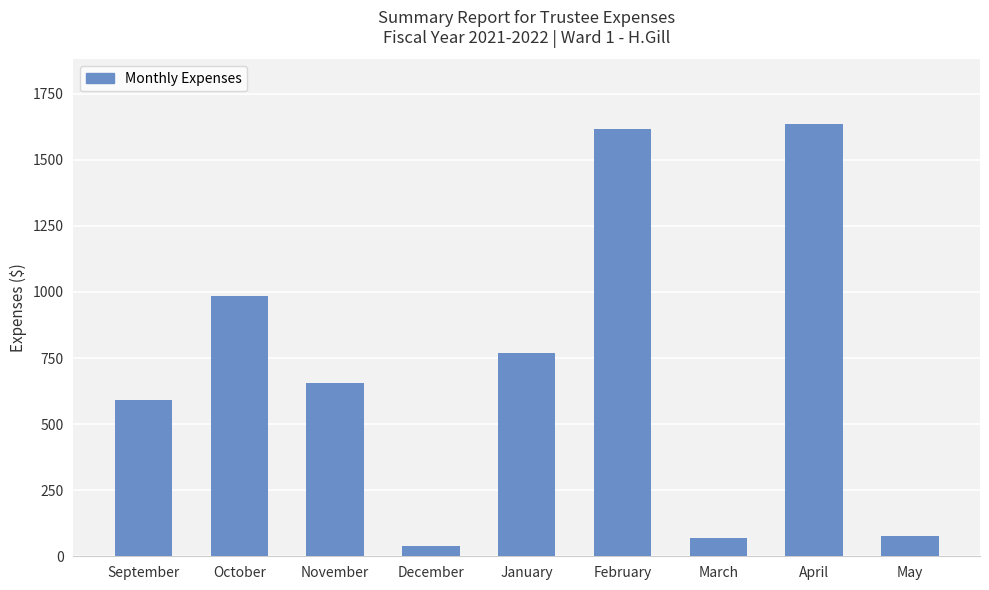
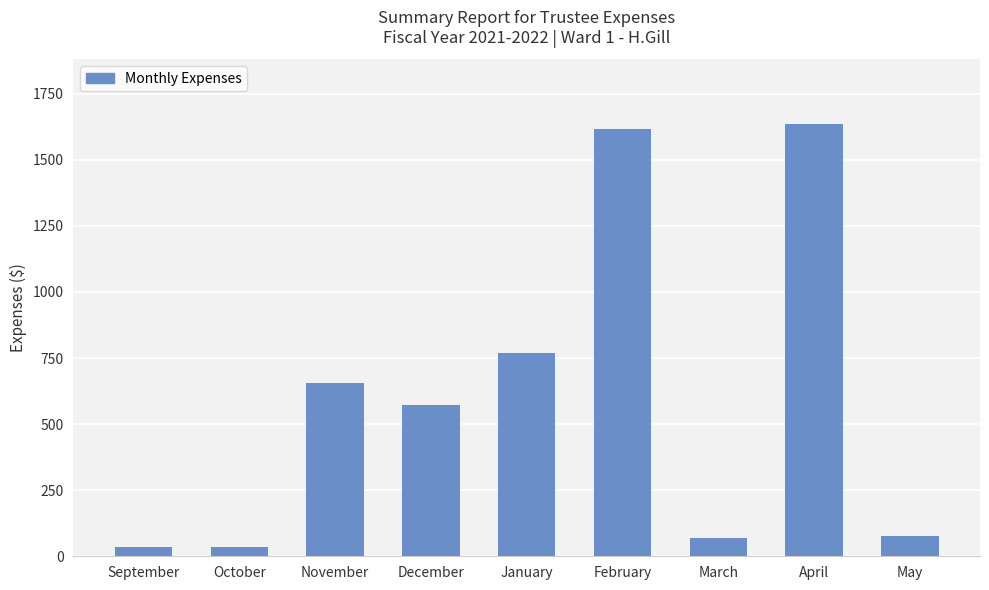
  {
-   "September": 590,
-   "October": 980,
+   "September": 30,
+   "October": 30,
    "November": 660,
-   "December": 40,
+   "December": 570,
    "January": 770,
    "February": 1620,
    "March": 70,
    "April": 1640,
    "May": 80
  }
